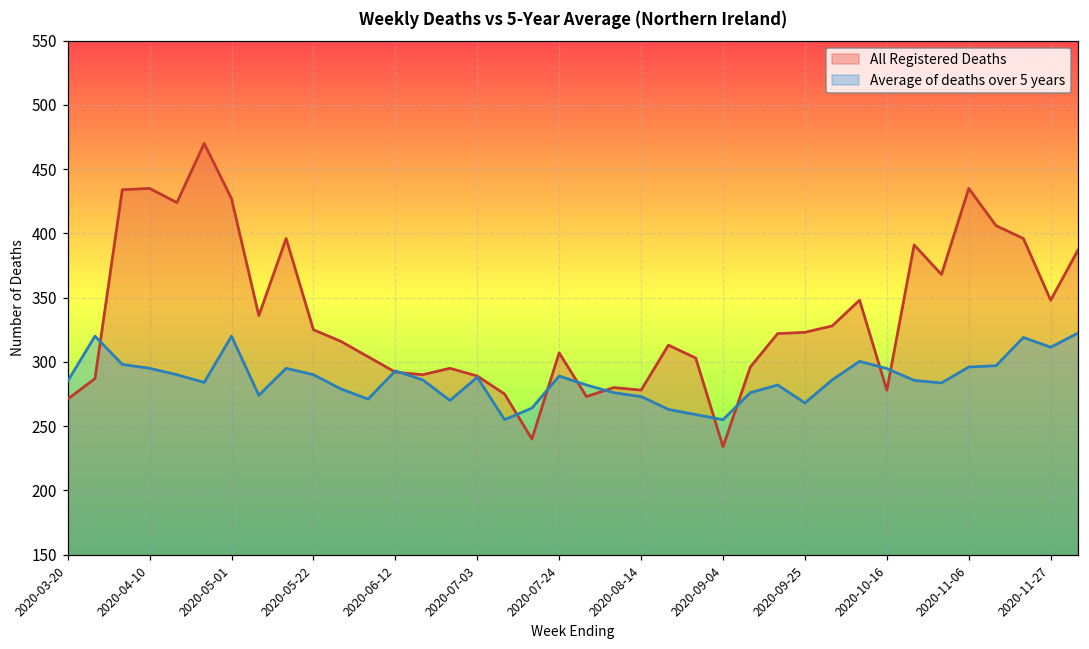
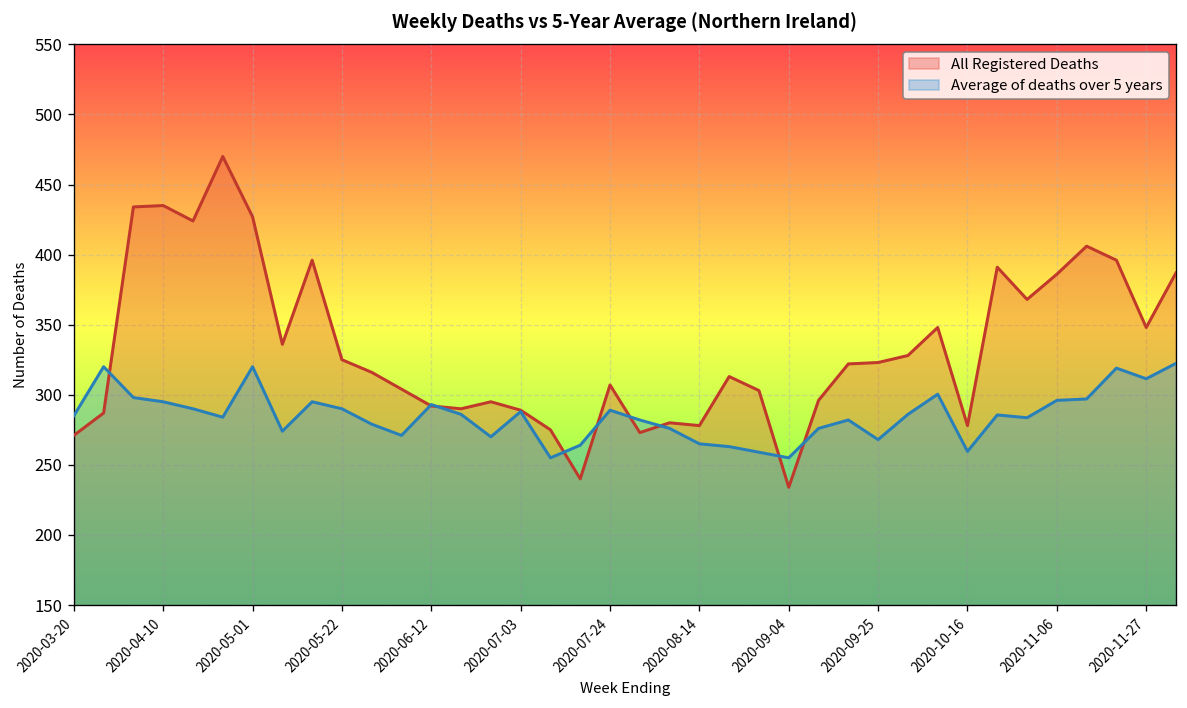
  {
    "All Registered Deaths": {
      "2020-03-20": 271,
      "2020-04-10": 435,
      "2020-05-01": 427,
      "2020-05-22": 325,
      "2020-07-24": 307,
      "2020-08-14": 278,
      "2020-09-04": 234,
      "2020-09-25": 323,
      "2020-10-16": 278,
-     "2020-11-06": 435,
+     "2020-11-06": 386,
      "2020-11-27": 348
    },
    "Average of deaths over 5 years": {
      "2020-03-20": 285,
      "2020-04-10": 295,
      "2020-05-01": 320,
      "2020-05-22": 290,
      "2020-07-24": 289,
-     "2020-08-14": 273,
+     "2020-08-14": 265,
      "2020-09-04": 255,
      "2020-09-25": 268,
-     "2020-10-16": 295,
+     "2020-10-16": 260,
      "2020-11-06": 296,
      "2020-11-27": 311
    }
  }
